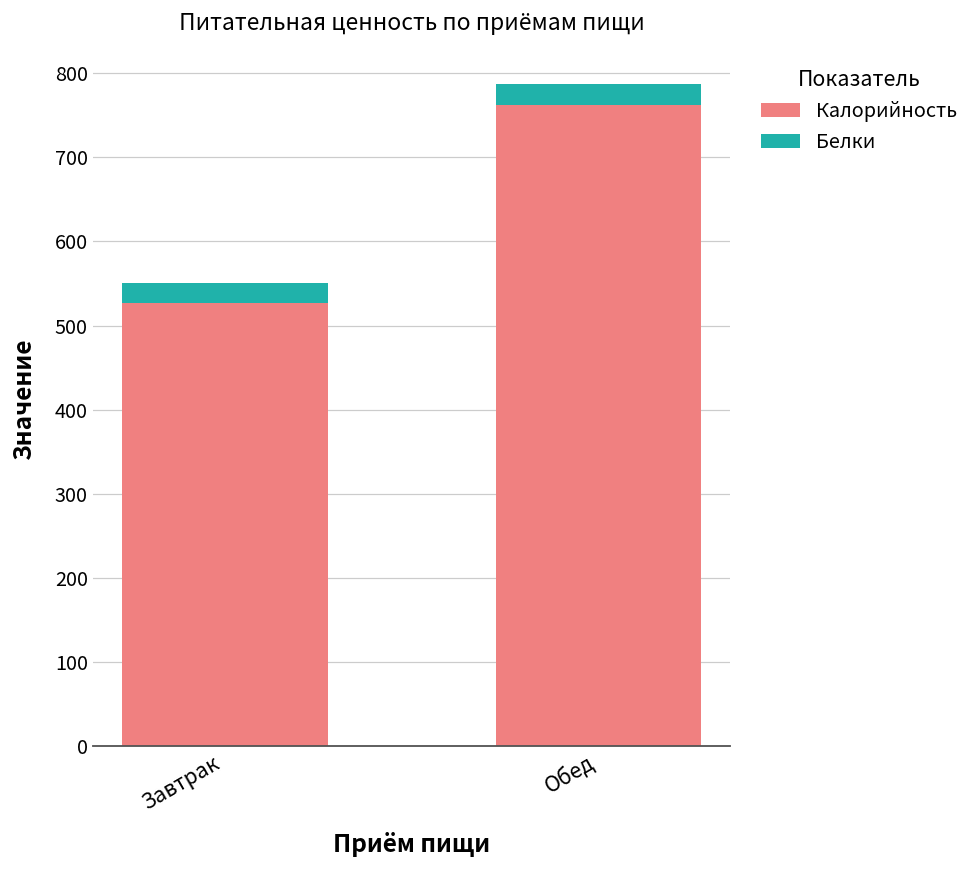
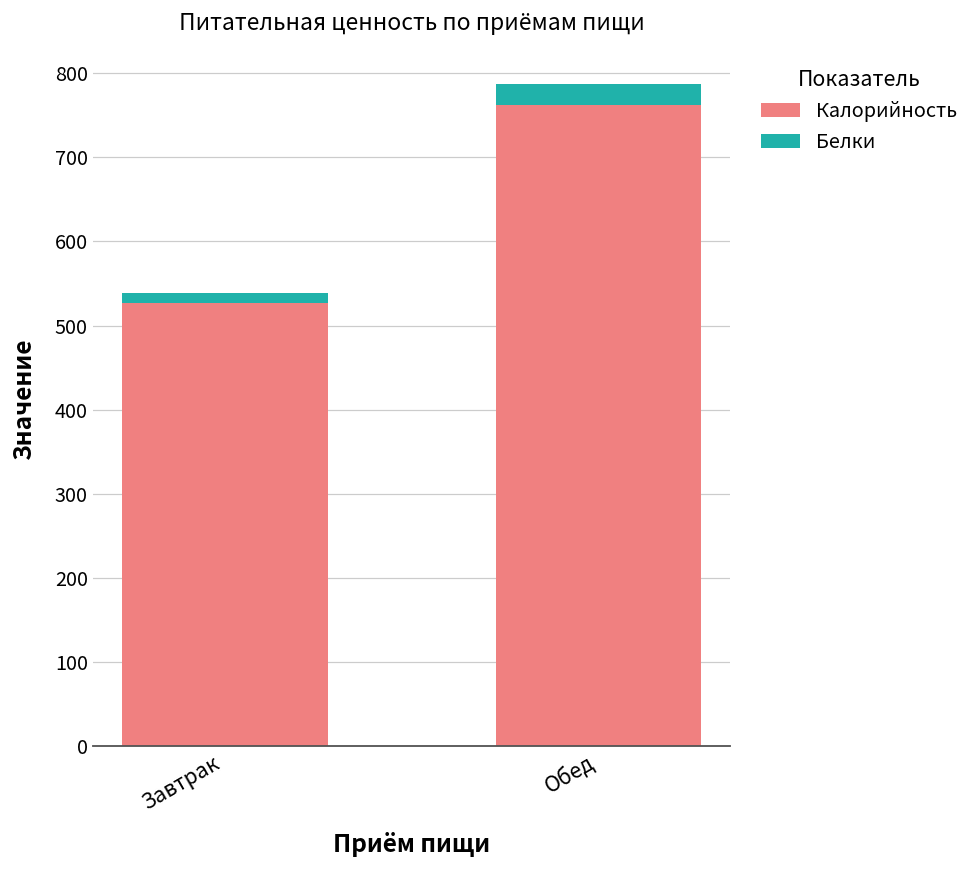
  {
    "Калорийность": {
      "Завтрак": 530,
      "Обед": 760
    },
    "Белки": {
-     "Завтрак": 20,
+     "Завтрак": 10,
      "Обед": 20
    }
  }
